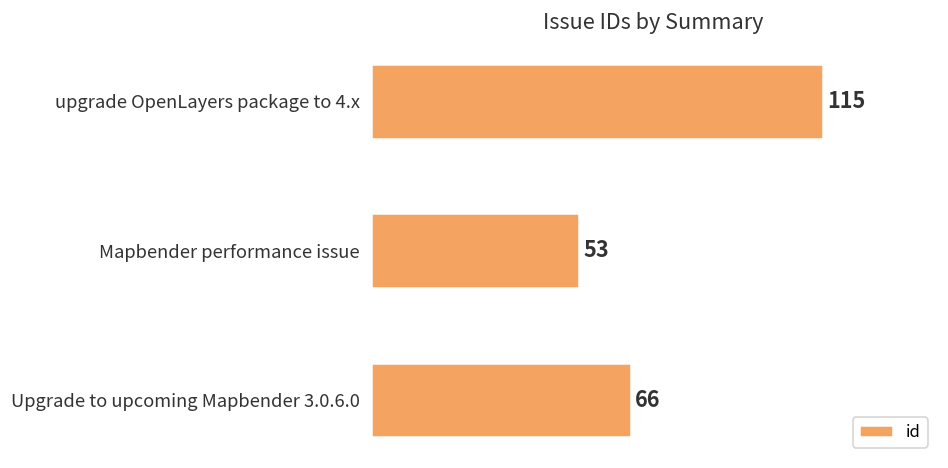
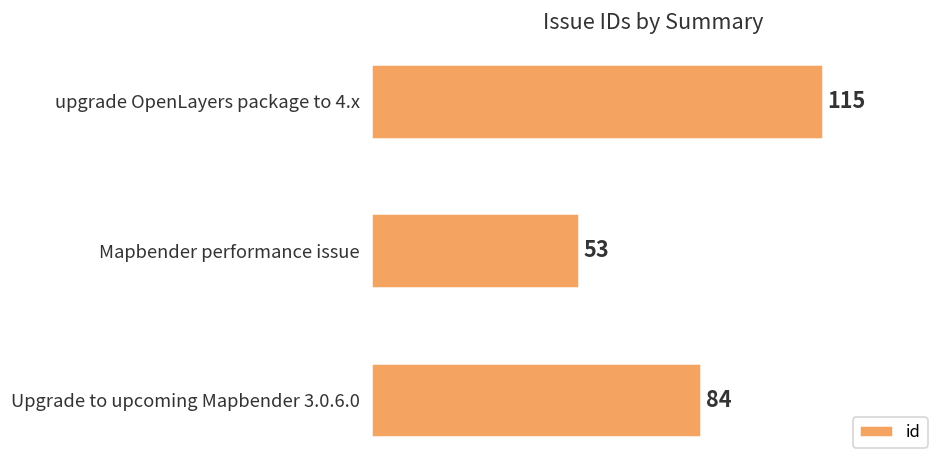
  {
    "upgrade OpenLayers package to 4.x": 115,
    "Mapbender performance issue": 53,
-   "Upgrade to upcoming Mapbender 3.0.6.0": 66
+   "Upgrade to upcoming Mapbender 3.0.6.0": 84
  }
